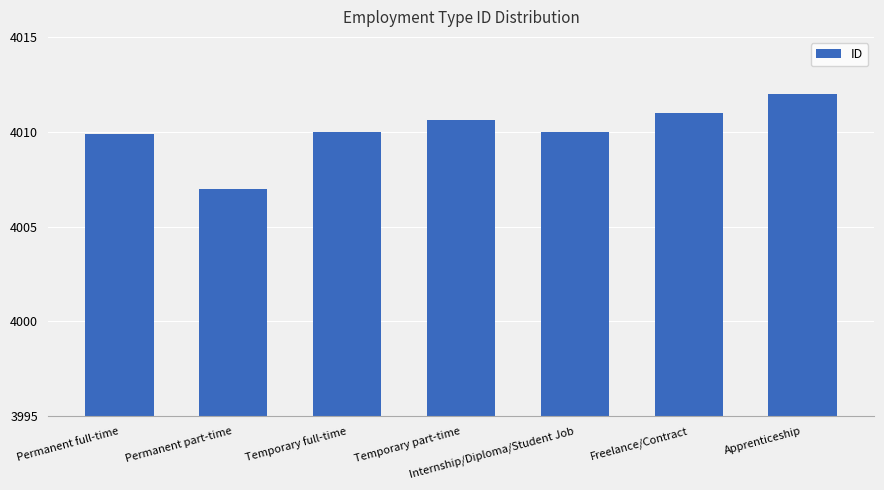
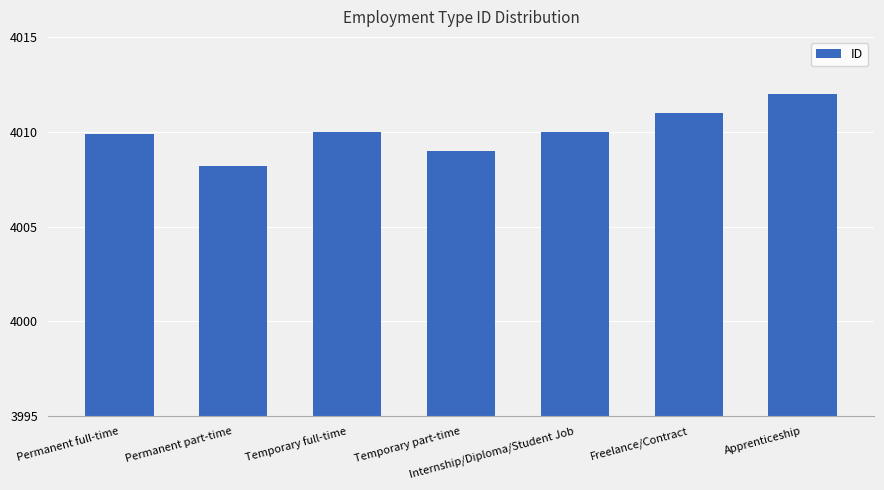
  {
    "Permanent full-time": 4009.9,
-   "Permanent part-time": 4007.0,
+   "Permanent part-time": 4008.2,
    "Temporary full-time": 4010.0,
-   "Temporary part-time": 4010.6,
+   "Temporary part-time": 4009.0,
    "Internship/Diploma/Student Job": 4010.0,
    "Freelance/Contract": 4011.0,
    "Apprenticeship": 4012.0
  }
